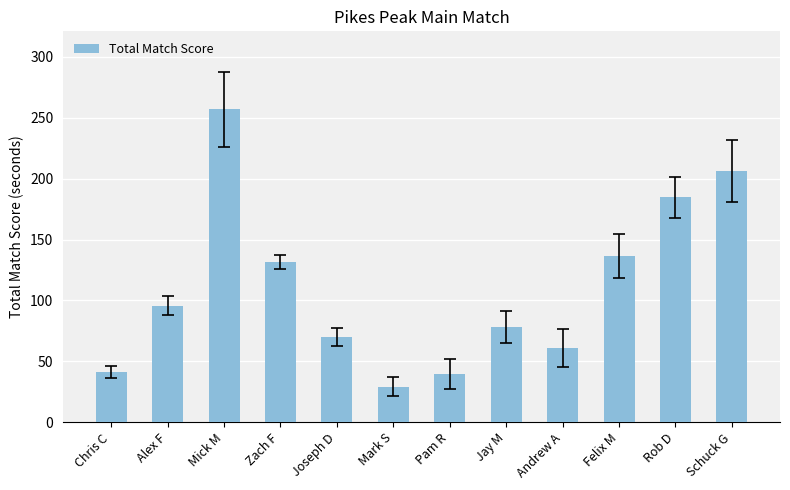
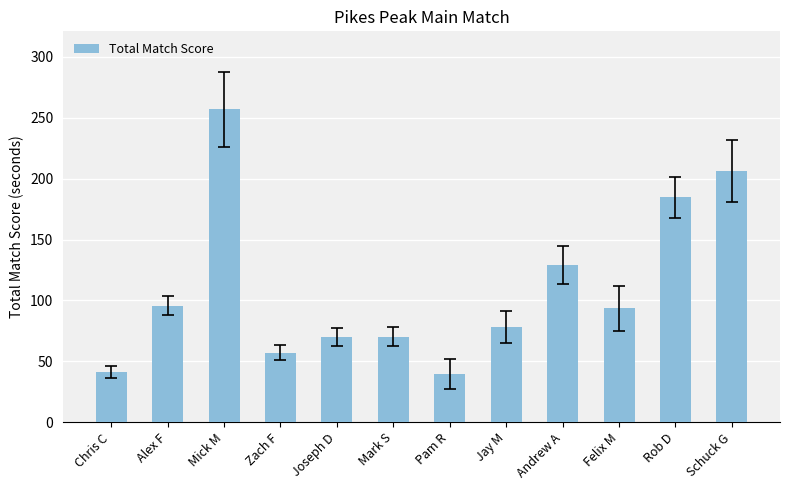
  {
    "Total Match Score": {
      "Chris C": 41,
      "Alex F": 96,
      "Mick M": 257,
-     "Zach F": 132,
+     "Zach F": 57,
      "Joseph D": 70,
-     "Mark S": 29,
+     "Mark S": 70,
      "Pam R": 39,
      "Jay M": 78,
-     "Andrew A": 61,
-     "Felix M": 137,
+     "Andrew A": 129,
+     "Felix M": 93,
      "Rob D": 185,
      "Schuck G": 206
    }
  }
